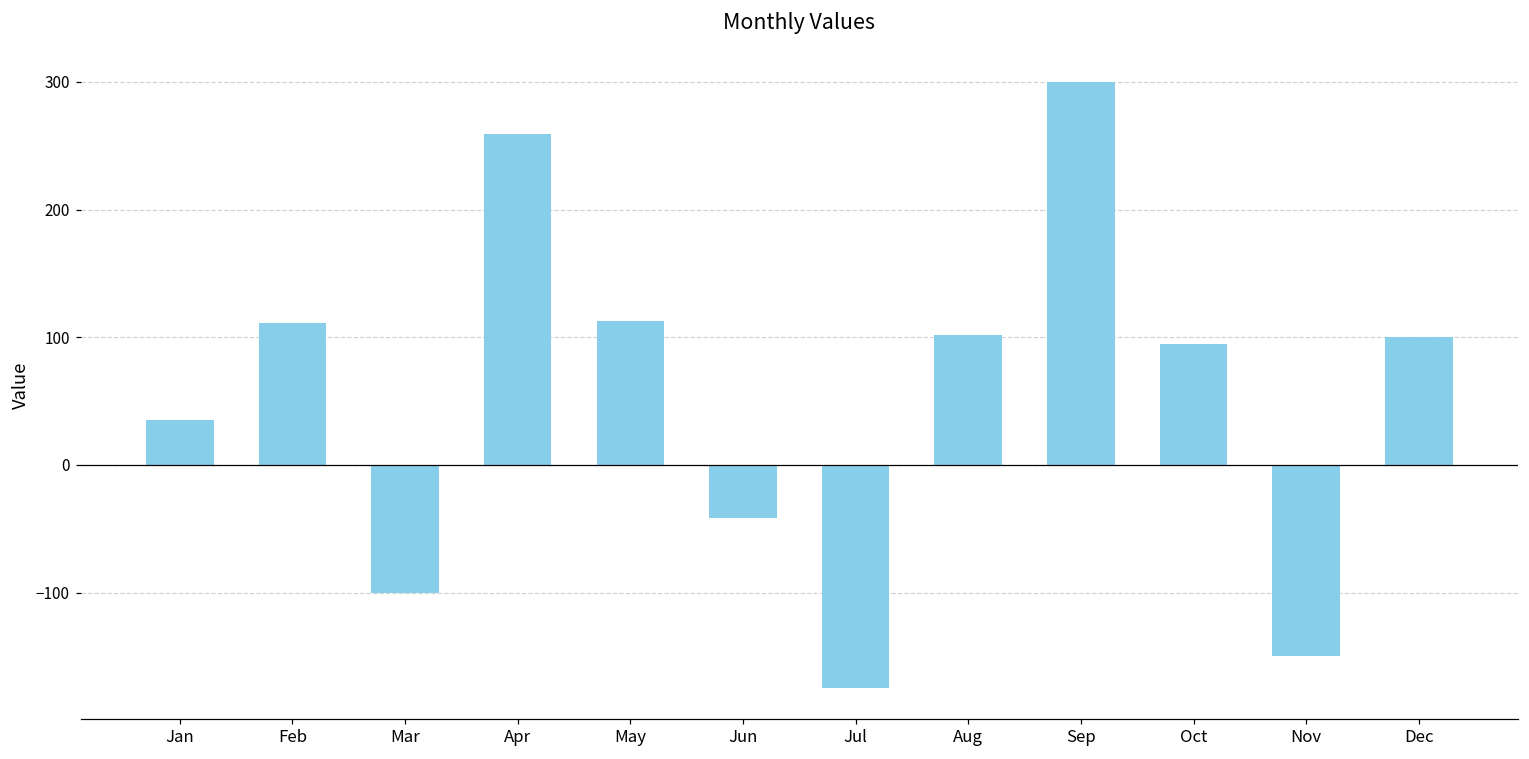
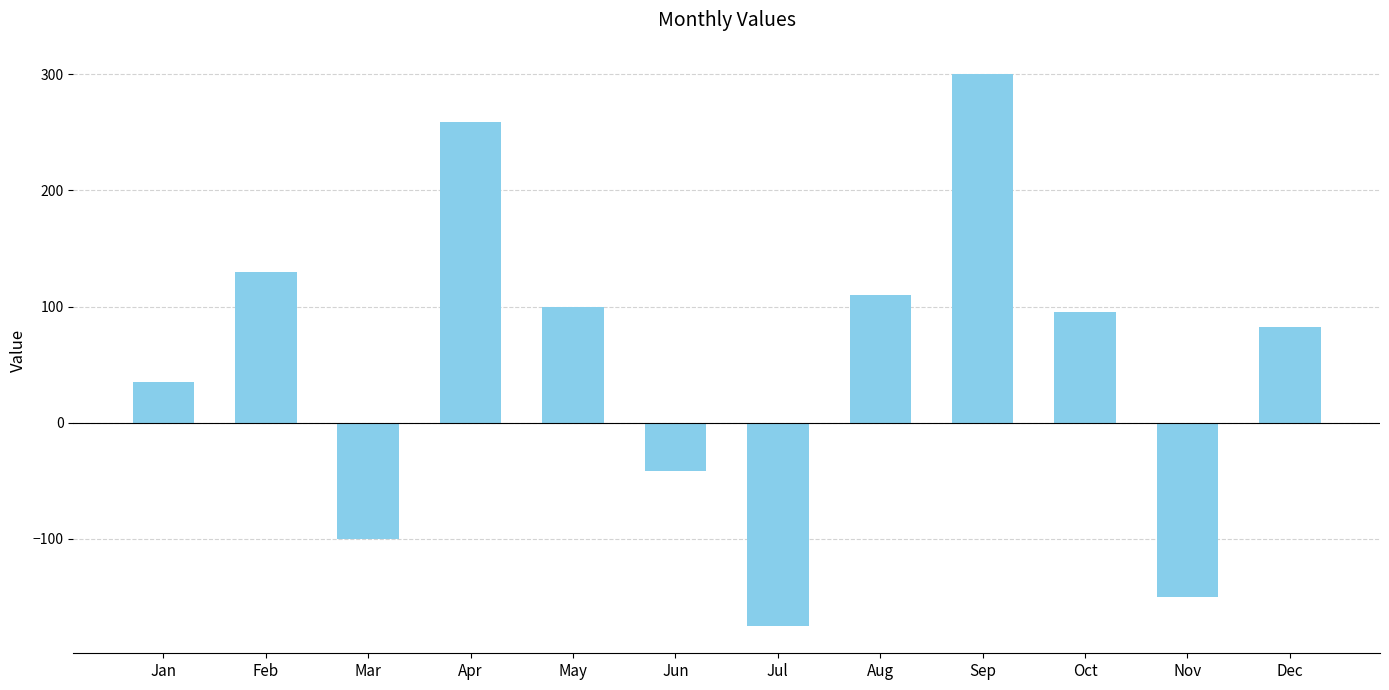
  {
    "Jan": 35,
-   "Feb": 111,
+   "Feb": 130,
    "Mar": -100,
    "Apr": 259,
-   "May": 113,
+   "May": 100,
    "Jun": -42,
    "Jul": -175,
-   "Aug": 102,
+   "Aug": 110,
    "Sep": 300,
    "Oct": 95,
    "Nov": -150,
-   "Dec": 100
+   "Dec": 82
  }
